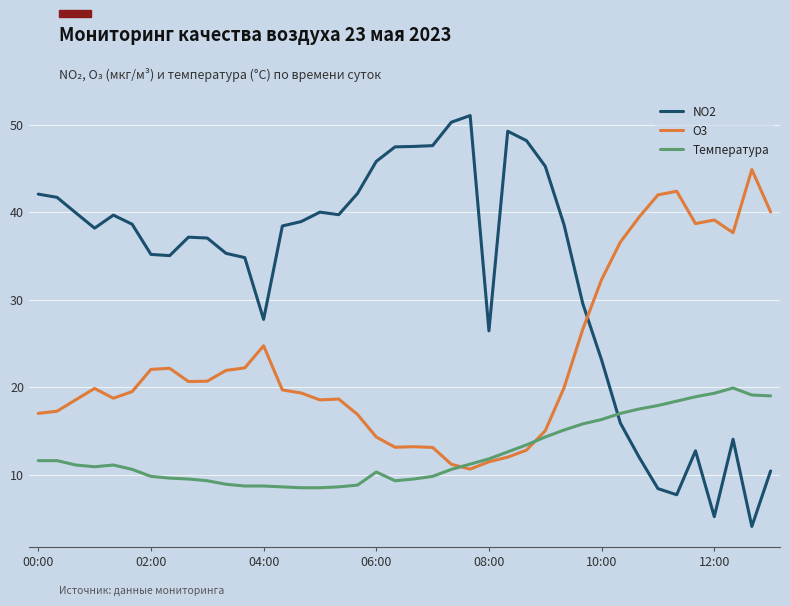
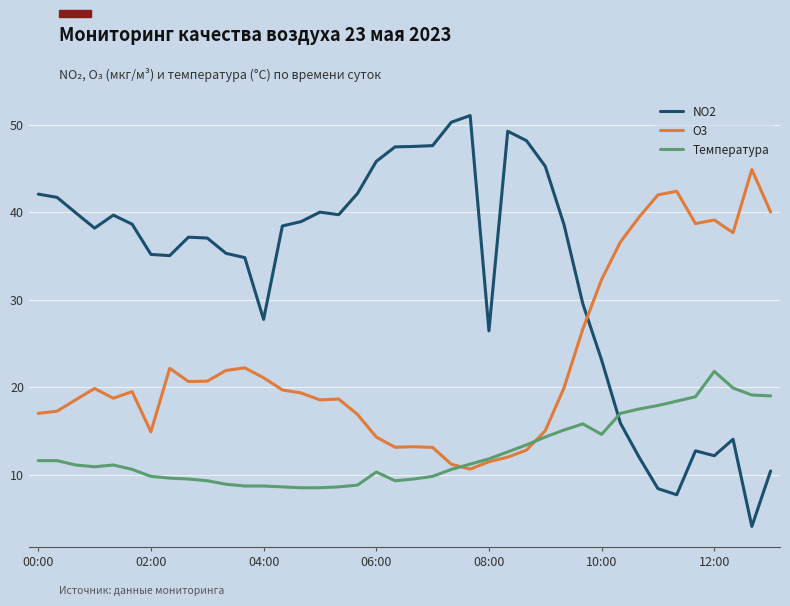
  {
    "NO2": {
      "00:00": 42,
      "02:00": 35,
      "04:00": 28,
      "06:00": 46,
      "08:00": 26,
      "10:00": 23,
-     "12:00": 5
+     "12:00": 12
    },
    "O3": {
      "00:00": 17,
-     "02:00": 22,
-     "04:00": 25,
+     "02:00": 15,
+     "04:00": 21,
      "06:00": 14,
      "08:00": 11,
      "10:00": 32,
      "12:00": 39
    },
    "Температура": {
      "00:00": 12,
      "02:00": 10,
      "04:00": 9,
      "06:00": 10,
      "08:00": 12,
-     "10:00": 16,
-     "12:00": 19
+     "10:00": 15,
+     "12:00": 22
    }
  }
